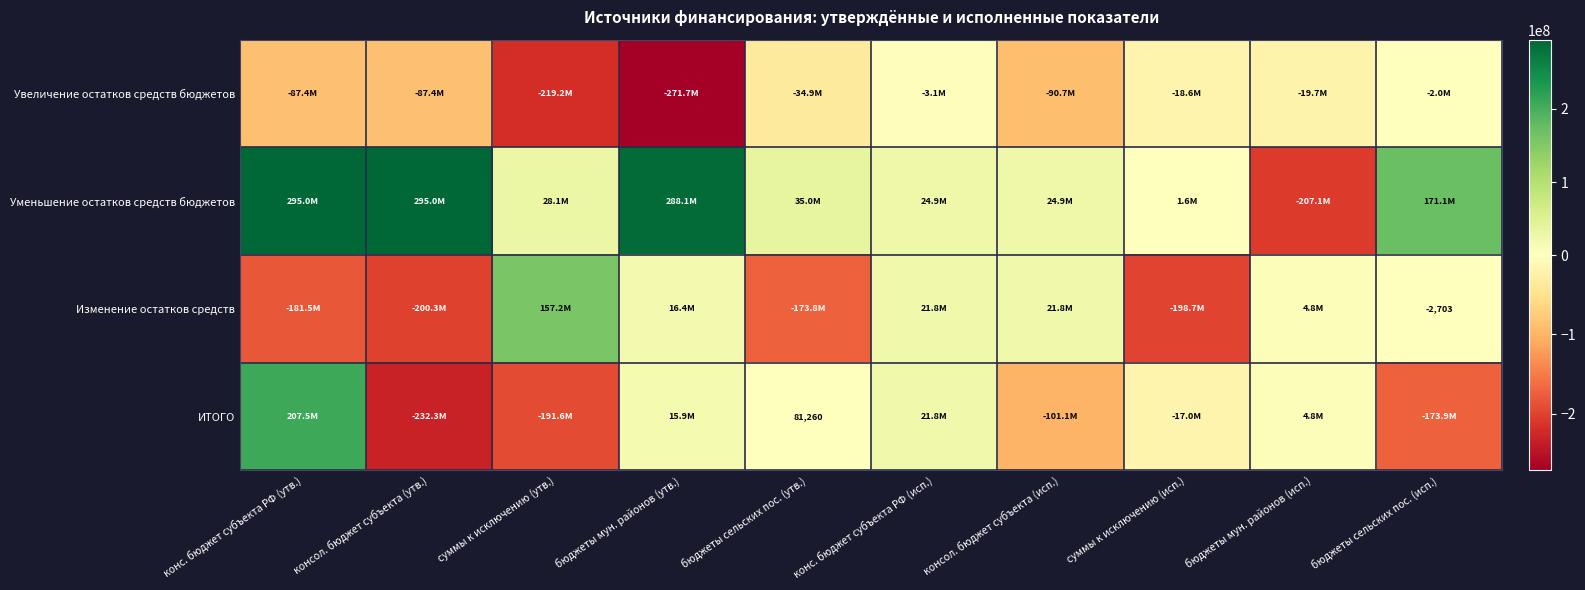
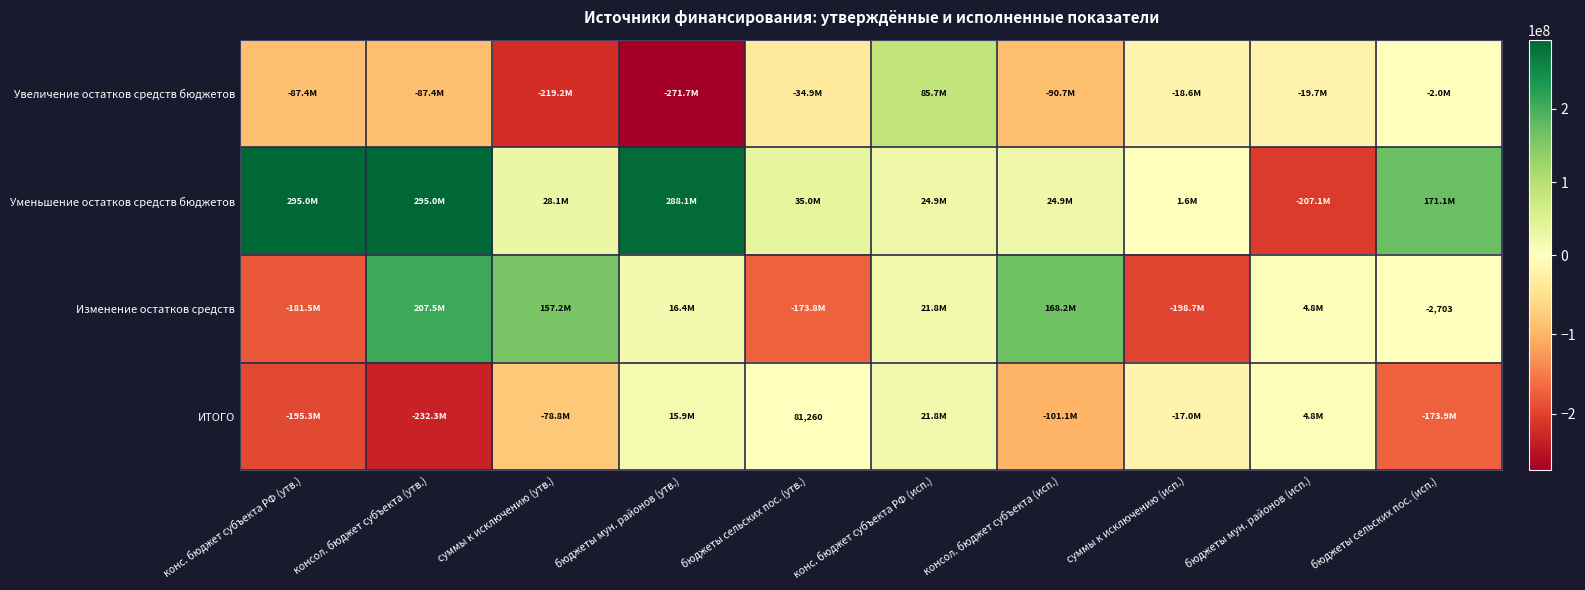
  {
    "Увеличение остатков средств бюджетов": {
      "конс. бюджет субъекта РФ (утв.)": "-87.4M",
      "консол. бюджет субъекта (утв.)": "-87.4M",
      "суммы к исключению (утв.)": "-219.2M",
      "бюджеты мун. районов (утв.)": "-271.7M",
      "бюджеты сельских пос. (утв.)": "-34.9M",
-     "конс. бюджет субъекта РФ (исп.)": "-3.1M",
+     "конс. бюджет субъекта РФ (исп.)": "85.7M",
      "консол. бюджет субъекта (исп.)": "-90.7M",
      "суммы к исключению (исп.)": "-18.6M",
      "бюджеты мун. районов (исп.)": "-19.7M",
      "бюджеты сельских пос. (исп.)": "-2.0M"
    },
    "Уменьшение остатков средств бюджетов": {
      "конс. бюджет субъекта РФ (утв.)": "295.0M",
      "консол. бюджет субъекта (утв.)": "295.0M",
      "суммы к исключению (утв.)": "28.1M",
      "бюджеты мун. районов (утв.)": "288.1M",
      "бюджеты сельских пос. (утв.)": "35.0M",
      "конс. бюджет субъекта РФ (исп.)": "24.9M",
      "консол. бюджет субъекта (исп.)": "24.9M",
      "суммы к исключению (исп.)": "1.6M",
      "бюджеты мун. районов (исп.)": "-207.1M",
      "бюджеты сельских пос. (исп.)": "171.1M"
    },
    "Изменение остатков средств": {
      "конс. бюджет субъекта РФ (утв.)": "-181.5M",
-     "консол. бюджет субъекта (утв.)": "-200.3M",
+     "консол. бюджет субъекта (утв.)": "207.5M",
      "суммы к исключению (утв.)": "157.2M",
      "бюджеты мун. районов (утв.)": "16.4M",
      "бюджеты сельских пос. (утв.)": "-173.8M",
      "конс. бюджет субъекта РФ (исп.)": "21.8M",
-     "консол. бюджет субъекта (исп.)": "21.8M",
+     "консол. бюджет субъекта (исп.)": "168.2M",
      "суммы к исключению (исп.)": "-198.7M",
      "бюджеты мун. районов (исп.)": "4.8M",
      "бюджеты сельских пос. (исп.)": "-2,703"
    },
    "ИТОГО": {
-     "конс. бюджет субъекта РФ (утв.)": "207.5M",
+     "конс. бюджет субъекта РФ (утв.)": "-195.3M",
      "консол. бюджет субъекта (утв.)": "-232.3M",
-     "суммы к исключению (утв.)": "-191.6M",
+     "суммы к исключению (утв.)": "-78.8M",
      "бюджеты мун. районов (утв.)": "15.9M",
      "бюджеты сельских пос. (утв.)": "81,260",
      "конс. бюджет субъекта РФ (исп.)": "21.8M",
      "консол. бюджет субъекта (исп.)": "-101.1M",
      "суммы к исключению (исп.)": "-17.0M",
      "бюджеты мун. районов (исп.)": "4.8M",
      "бюджеты сельских пос. (исп.)": "-173.9M"
    }
  }
